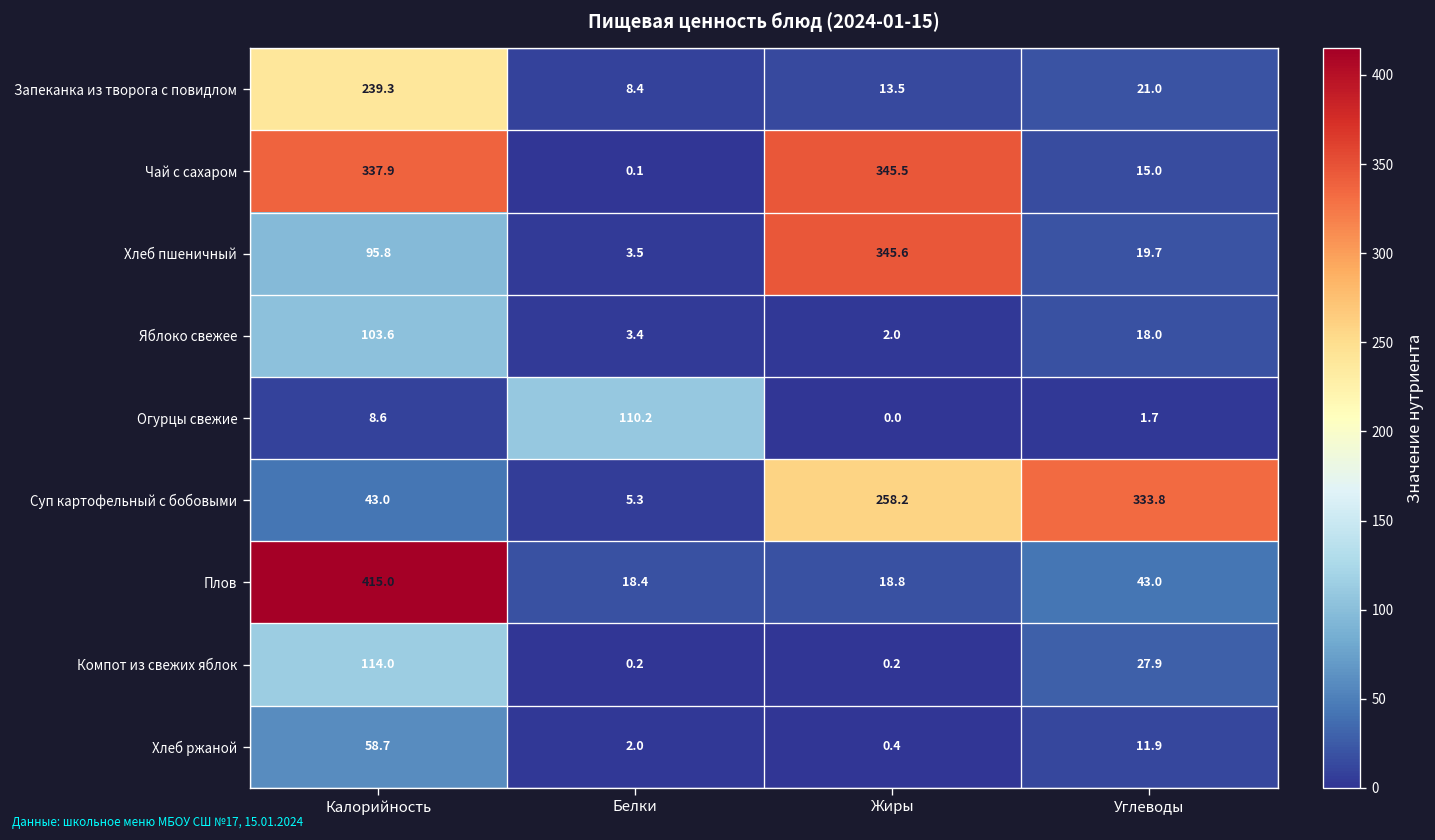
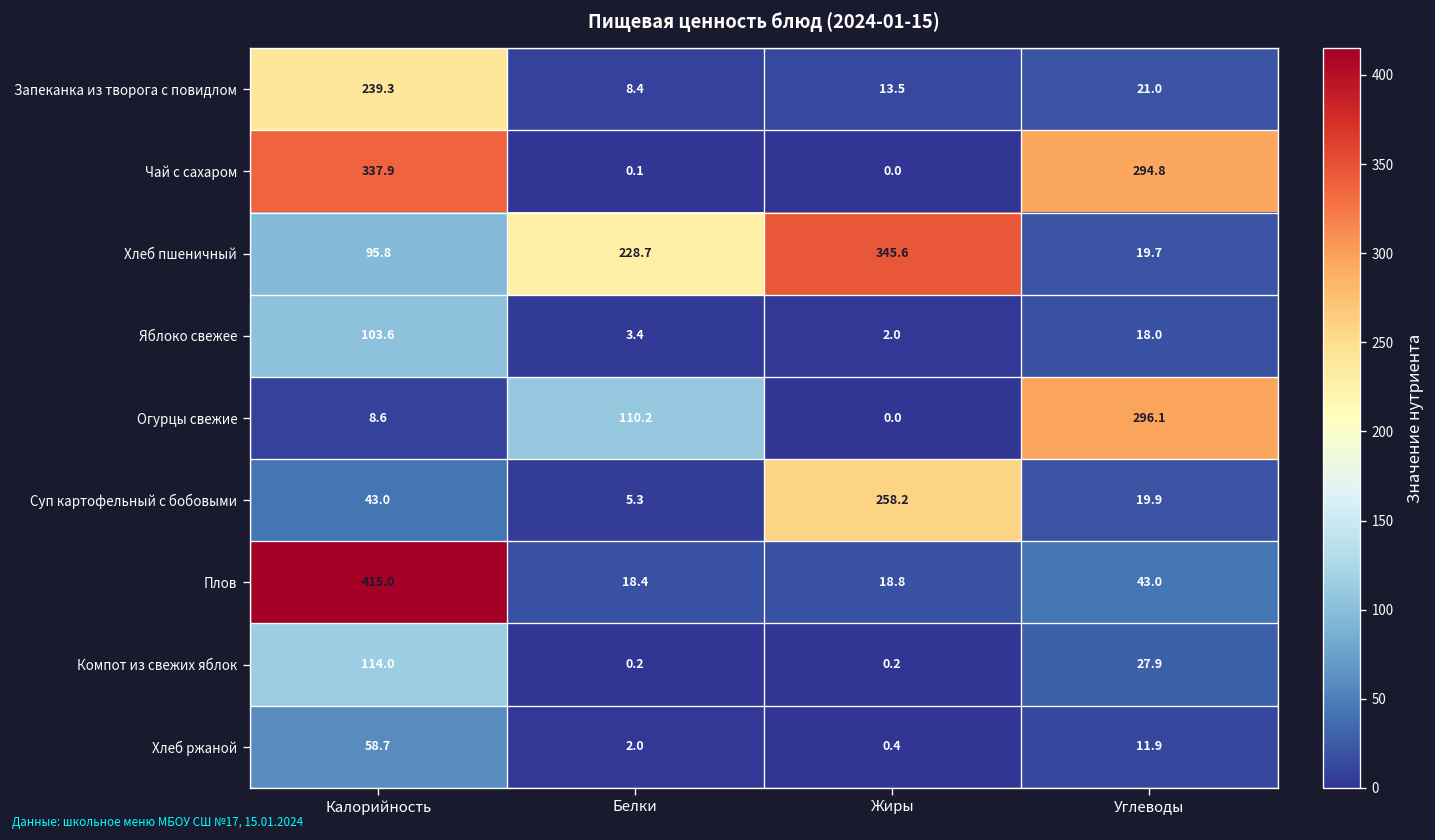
  {
    "Запеканка из творога с повидлом": {
      "Калорийность": 239.3,
      "Белки": 8.4,
      "Жиры": 13.5,
      "Углеводы": 21.0
    },
    "Чай с сахаром": {
      "Калорийность": 337.9,
      "Белки": 0.1,
-     "Жиры": 345.5,
-     "Углеводы": 15.0
+     "Жиры": 0.0,
+     "Углеводы": 294.8
    },
    "Хлеб пшеничный": {
      "Калорийность": 95.8,
-     "Белки": 3.5,
+     "Белки": 228.7,
      "Жиры": 345.6,
      "Углеводы": 19.7
    },
    "Яблоко свежее": {
      "Калорийность": 103.6,
      "Белки": 3.4,
      "Жиры": 2.0,
      "Углеводы": 18.0
    },
    "Огурцы свежие": {
      "Калорийность": 8.6,
      "Белки": 110.2,
      "Жиры": 0.0,
-     "Углеводы": 1.7
+     "Углеводы": 296.1
    },
    "Суп картофельный с бобовыми": {
      "Калорийность": 43.0,
      "Белки": 5.3,
      "Жиры": 258.2,
-     "Углеводы": 333.8
+     "Углеводы": 19.9
    },
    "Плов": {
      "Калорийность": 415.0,
      "Белки": 18.4,
      "Жиры": 18.8,
      "Углеводы": 43.0
    },
    "Компот из свежих яблок": {
      "Калорийность": 114.0,
      "Белки": 0.2,
      "Жиры": 0.2,
      "Углеводы": 27.9
    },
    "Хлеб ржаной": {
      "Калорийность": 58.7,
      "Белки": 2.0,
      "Жиры": 0.4,
      "Углеводы": 11.9
    }
  }
